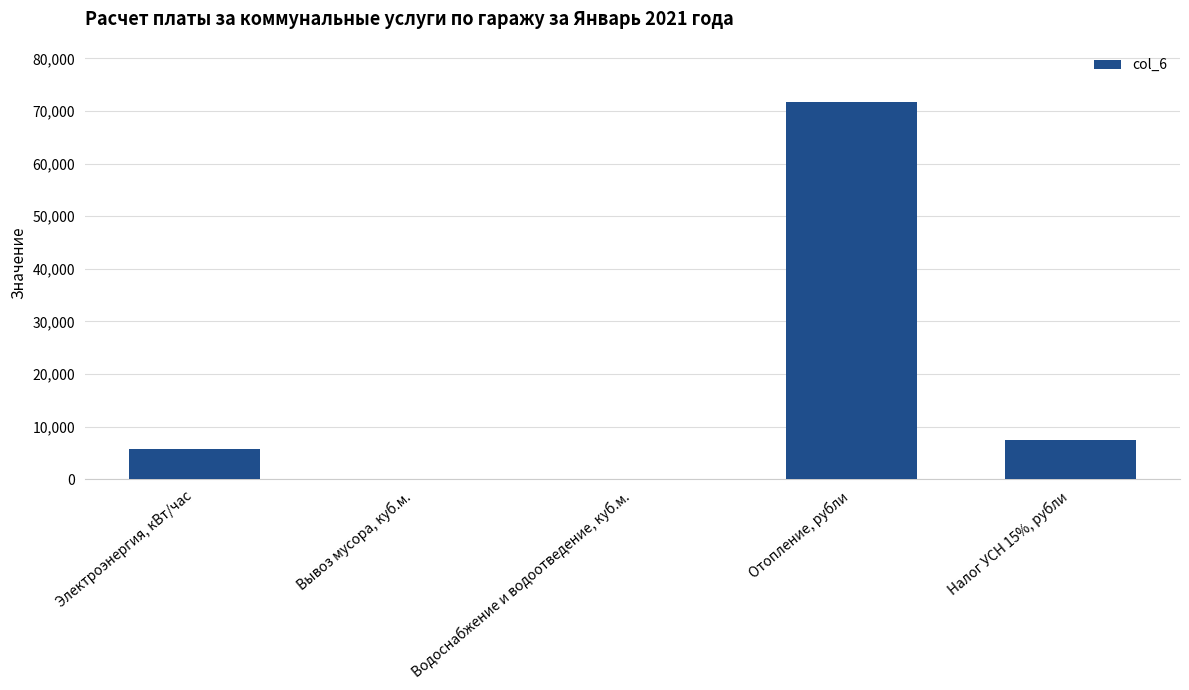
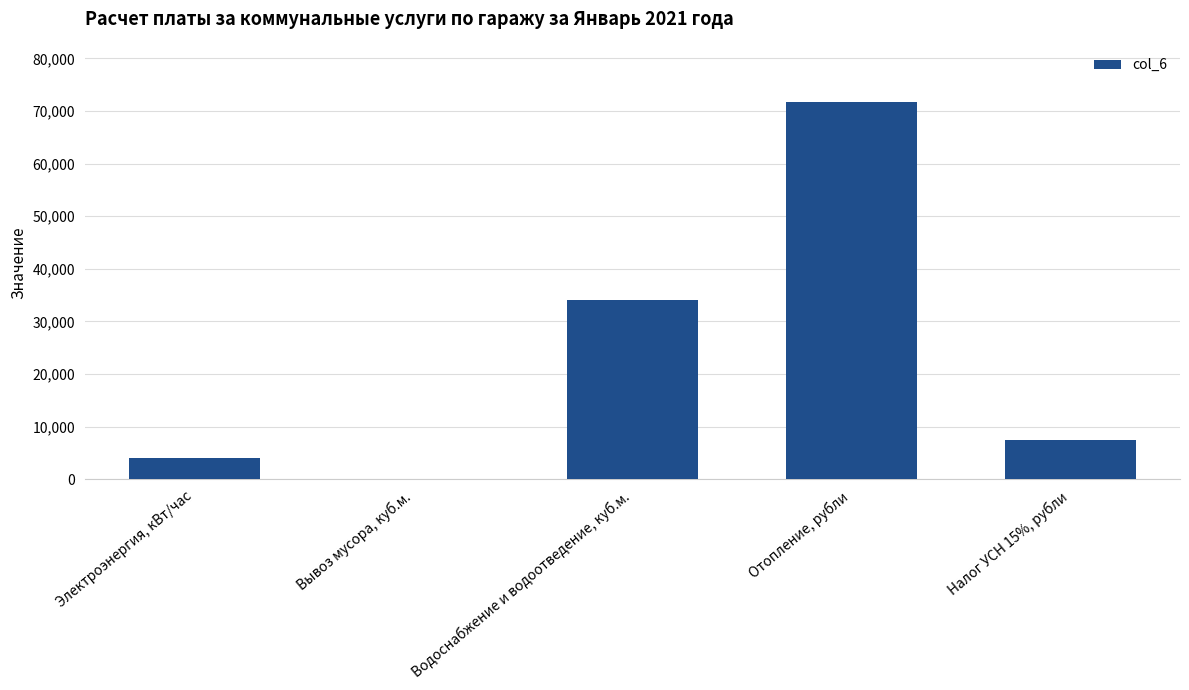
  {
-   "Электроэнергия, кВт/час": "6,000",
-   "Водоснабжение и водоотведение, куб.м.": "0",
+   "Электроэнергия, кВт/час": "4,000",
+   "Водоснабжение и водоотведение, куб.м.": "34,000",
    "Отопление, рубли": "72,000",
    "Налог УСН 15%, рубли": "7,000"
  }
